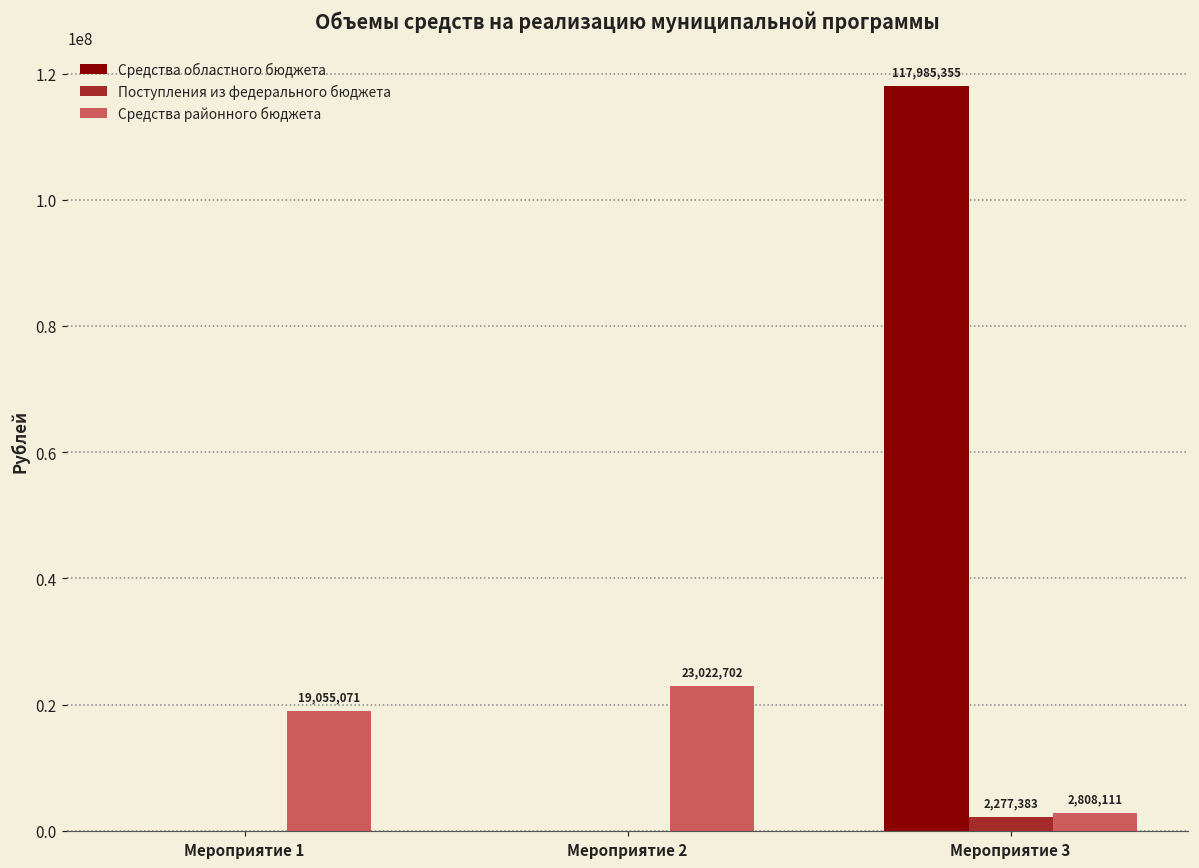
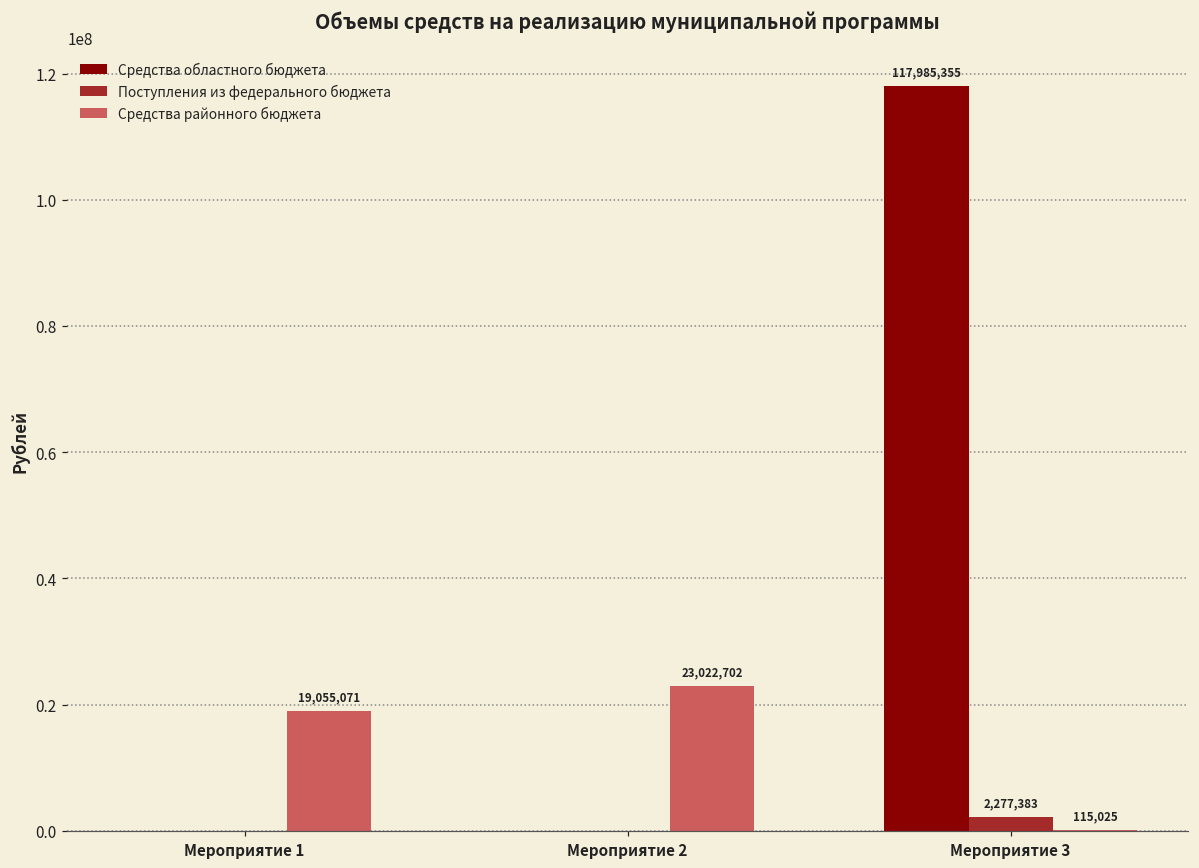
  {
    "Средства областного бюджета": {
      "Мероприятие 3": "117,985,355"
    },
    "Поступления из федерального бюджета": {
      "Мероприятие 3": "2,277,383"
    },
    "Средства районного бюджета": {
      "Мероприятие 1": "19,055,071",
      "Мероприятие 2": "23,022,702",
-     "Мероприятие 3": "2,808,111"
+     "Мероприятие 3": "115,025"
    }
  }
